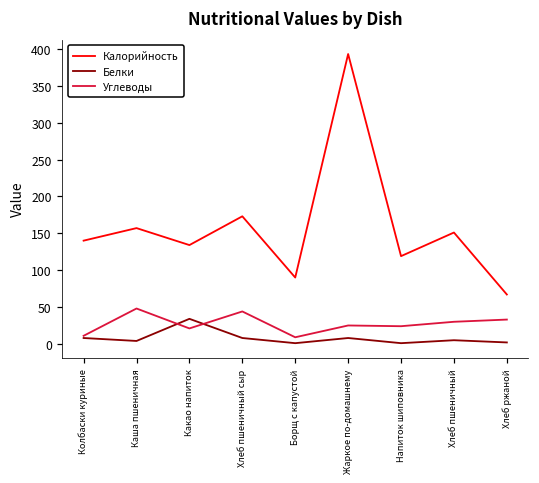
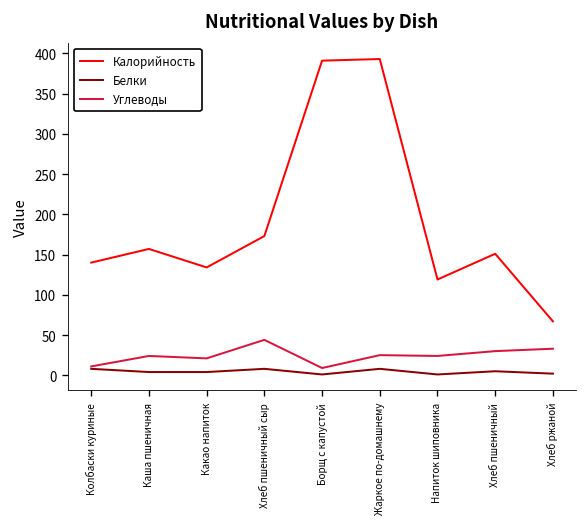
  {
    "Калорийность": {
      "Колбаски куриные": 140,
      "Каша пшеничная": 160,
      "Какао напиток": 130,
      "Хлеб пшеничный сыр": 170,
-     "Борщ с капустой": 90,
+     "Борщ с капустой": 390,
      "Жаркое по-домашнему": 390,
      "Напиток шиповника": 120,
      "Хлеб пшеничный": 150,
      "Хлеб ржаной": 70
    },
    "Белки": {
      "Каша пшеничная": 0,
-     "Какао напиток": 30,
+     "Какао напиток": 0,
      "Хлеб пшеничный сыр": 10,
      "Борщ с капустой": 0,
      "Жаркое по-домашнему": 10,
      "Напиток шиповника": 0,
      "Хлеб пшеничный": 10,
      "Хлеб ржаной": 0
    },
    "Углеводы": {
-     "Каша пшеничная": 50,
+     "Каша пшеничная": 20,
      "Какао напиток": 20,
      "Хлеб пшеничный сыр": 40,
      "Борщ с капустой": 10,
      "Жаркое по-домашнему": 30,
      "Напиток шиповника": 20,
      "Хлеб пшеничный": 30,
      "Хлеб ржаной": 30
    }
  }
